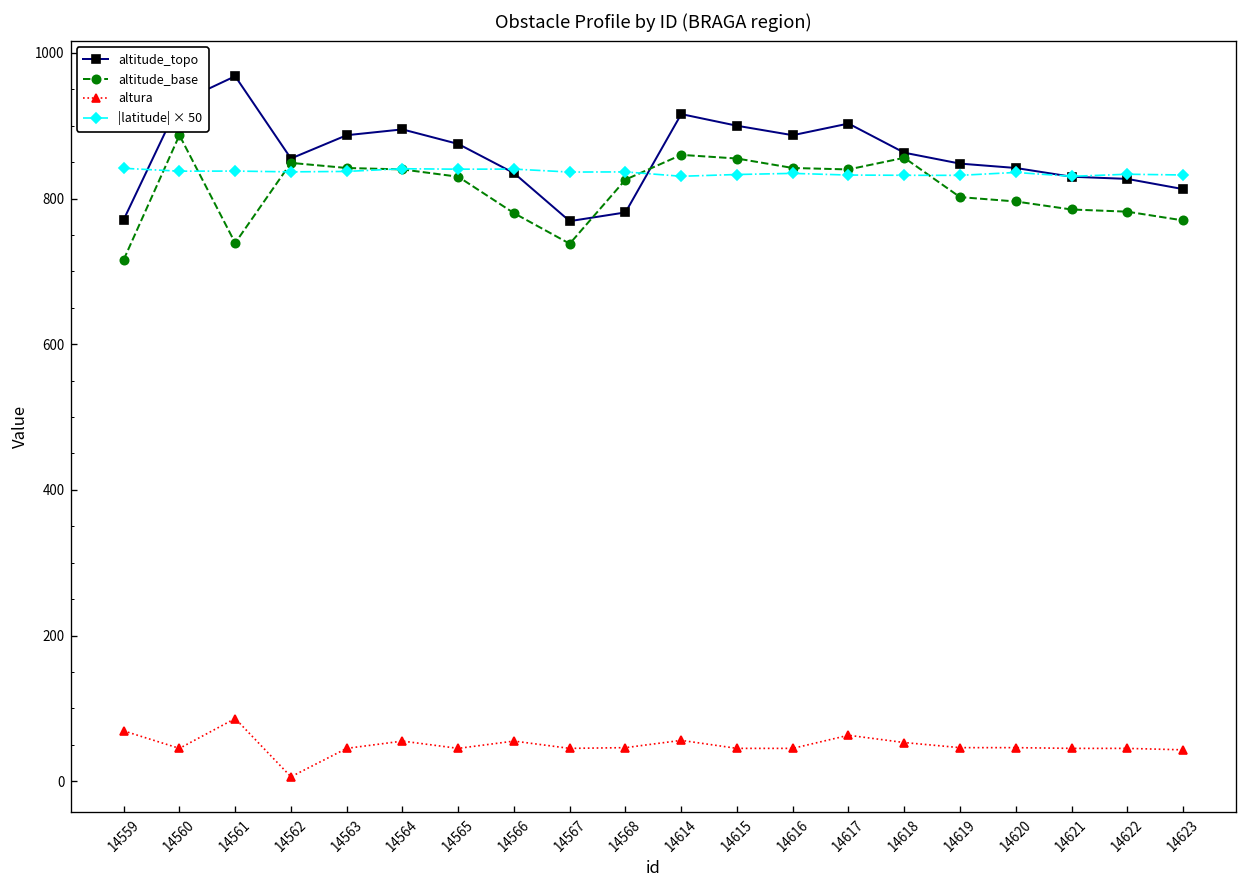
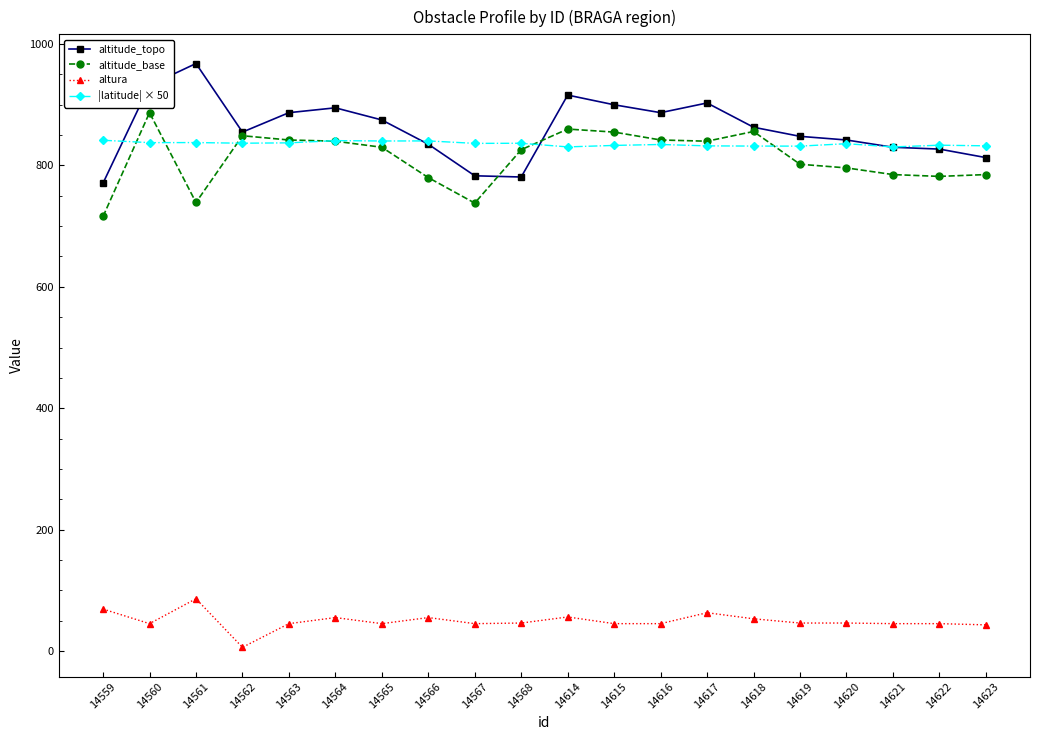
  {
    "altitude_topo": {
      "14559": 770,
      "14561": 970,
      "14562": 860,
      "14563": 890,
      "14564": 900,
      "14565": 880,
      "14566": 840,
-     "14567": 770,
+     "14567": 780,
      "14568": 780,
      "14614": 920,
      "14615": 900,
      "14616": 890,
      "14617": 900,
      "14618": 860,
      "14619": 850,
      "14620": 840,
      "14622": 830,
      "14623": 810
    },
    "altitude_base": {
      "14559": 720,
      "14560": 890,
      "14561": 740,
      "14562": 850,
      "14563": 840,
      "14565": 830,
      "14566": 780,
      "14567": 740,
      "14568": 830,
      "14614": 860,
      "14615": 860,
      "14616": 840,
      "14617": 840,
      "14618": 860,
      "14619": 800,
      "14620": 800,
      "14621": 790,
      "14622": 780,
-     "14623": 770
+     "14623": 790
    },
    "altura": {
      "14559": 70,
      "14560": 50,
      "14561": 90,
      "14562": 10,
      "14563": 50,
      "14564": 60,
      "14565": 50,
      "14566": 60,
      "14567": 50,
      "14568": 50,
      "14614": 60,
      "14615": 50,
      "14616": 50,
      "14617": 60,
      "14618": 50,
      "14619": 50,
      "14620": 50,
      "14621": 50,
      "14622": 50,
      "14623": 40
    },
    "|latitude| × 50": {
      "14559": 840,
      "14560": 840,
      "14561": 840,
      "14562": 840,
      "14563": 840,
      "14565": 840,
      "14566": 840,
      "14567": 840,
      "14568": 840,
      "14614": 830,
      "14615": 830,
      "14616": 830,
      "14617": 830,
      "14618": 830,
      "14619": 830,
      "14620": 840,
      "14622": 830,
      "14623": 830
    }
  }
